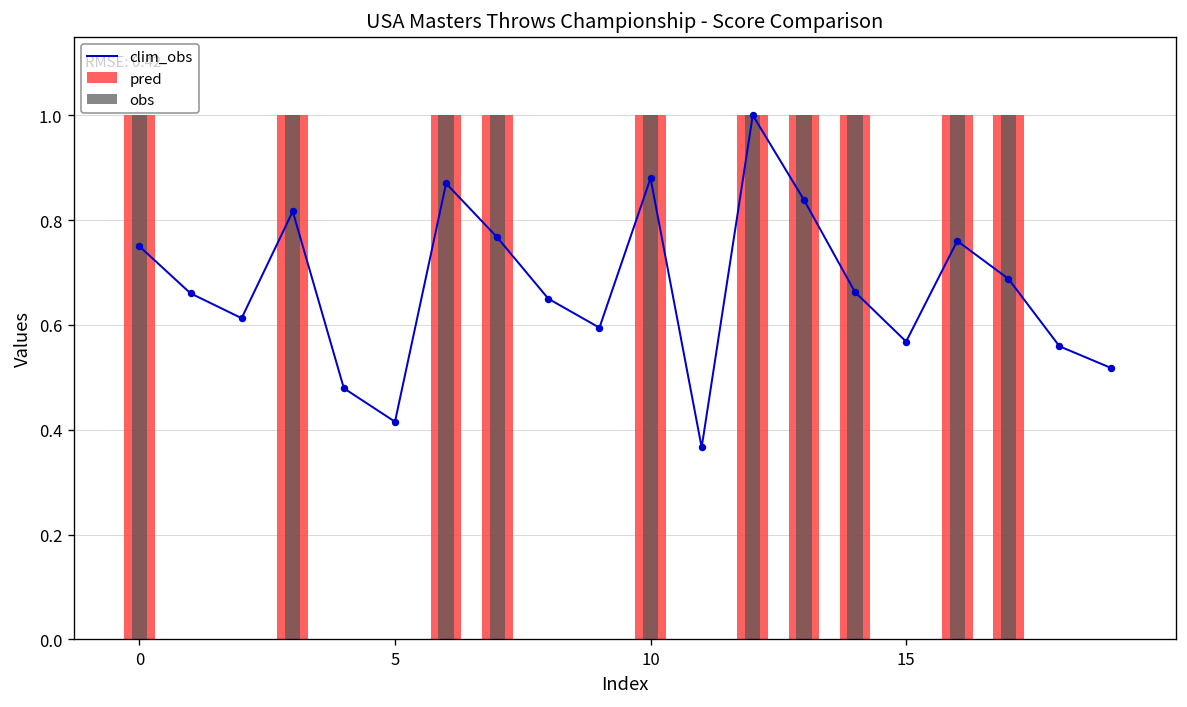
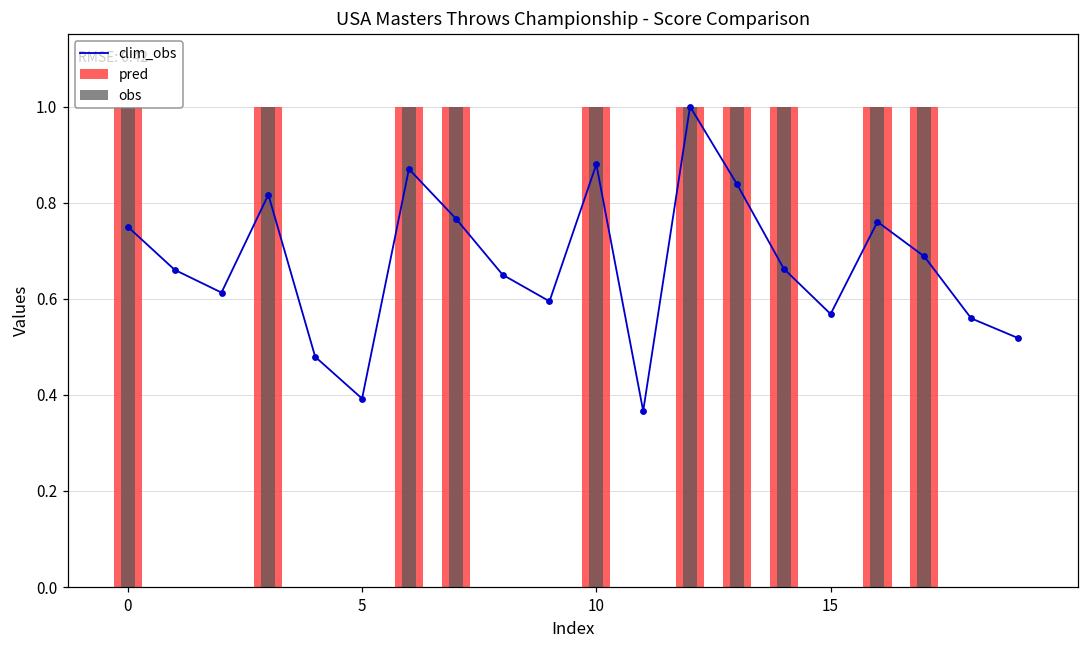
  {
    "clim_obs": {
      "0": 0.75,
-     "5": 0.42,
+     "5": 0.39,
      "10": 0.88,
      "15": 0.57
    },
    "pred": {
      "5": 0.00,
      "10": 1.00,
      "15": 0.00
    },
    "obs": {
      "5": 0.00,
      "10": 1.00,
      "15": 0.00
    }
  }
